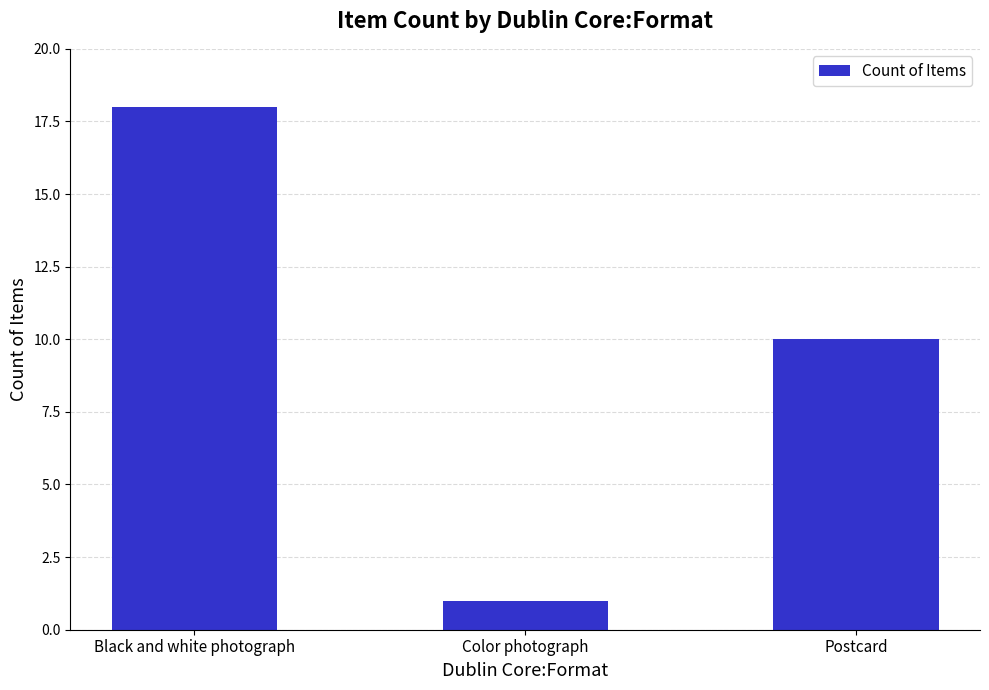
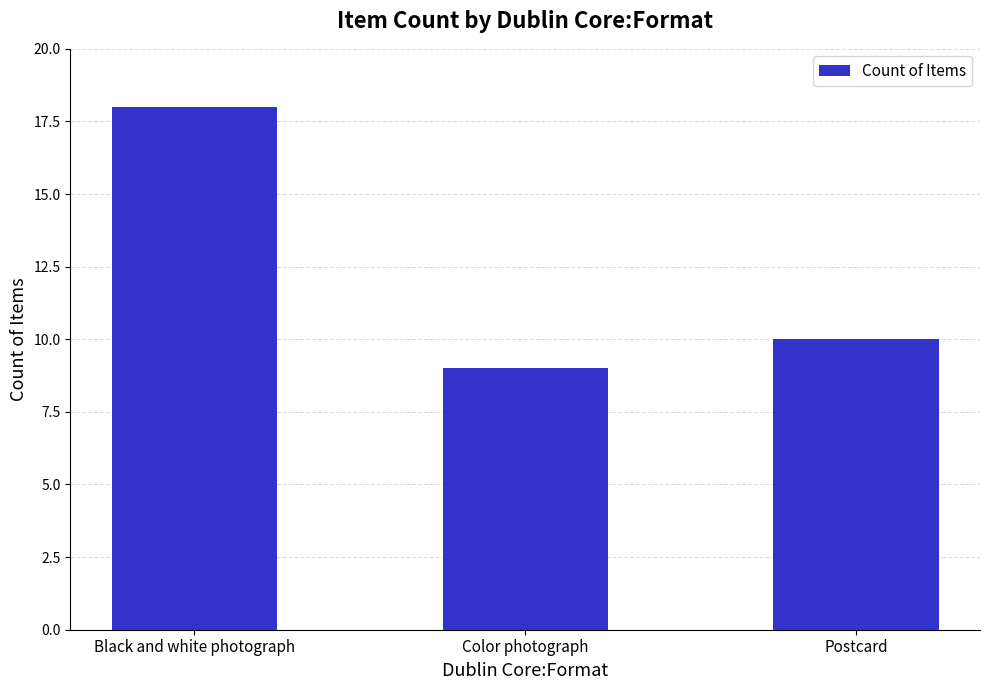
  {
    "Black and white photograph": 18,
-   "Color photograph": 1,
+   "Color photograph": 9,
    "Postcard": 10
  }
